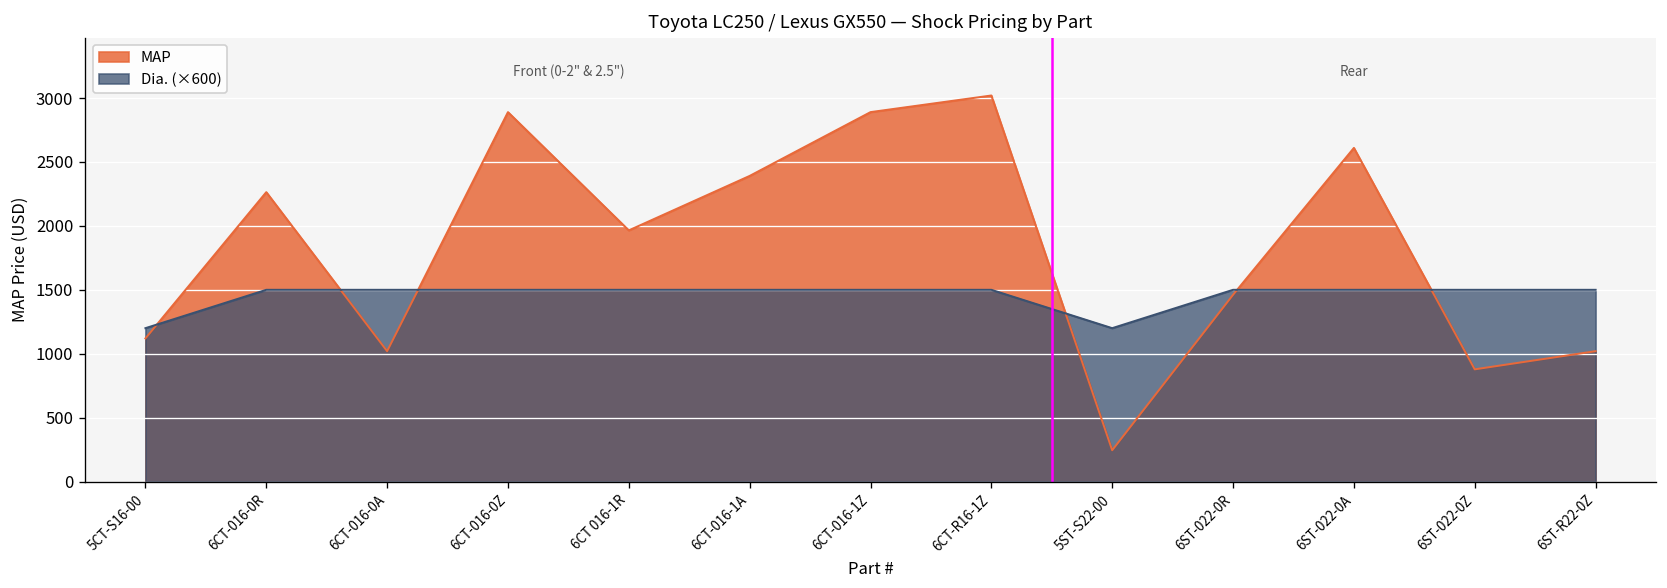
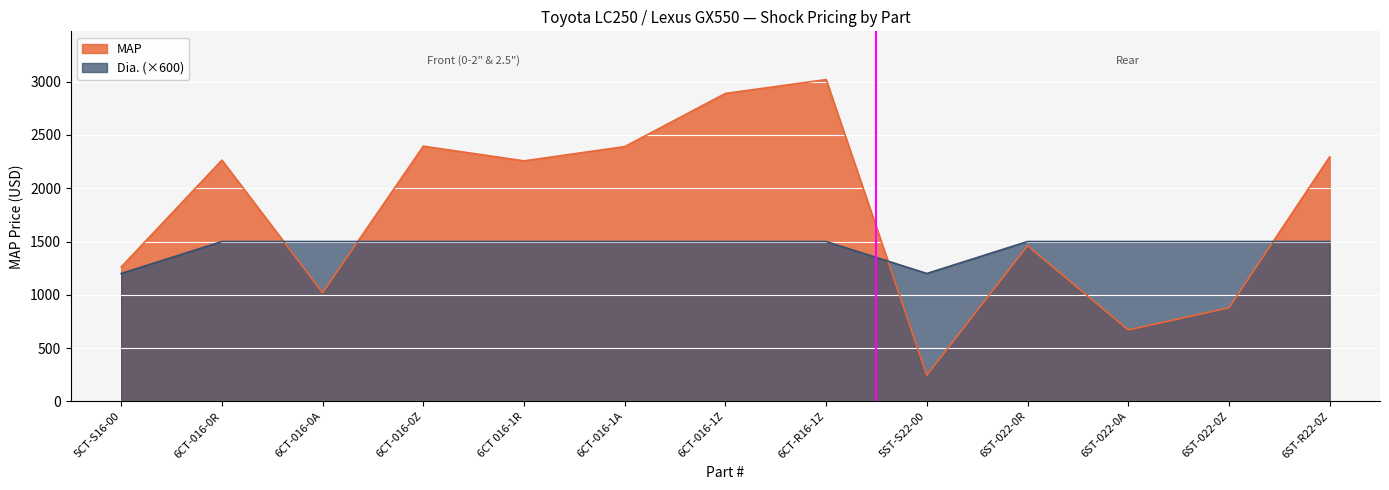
  {
    "MAP": {
-     "5CT-S16-00": 1120,
+     "5CT-S16-00": 1260,
      "6CT-016-0R": 2260,
      "6CT-016-0A": 1020,
-     "6CT-016-0Z": 2890,
-     "6CT 016-1R": 1970,
+     "6CT-016-0Z": 2400,
+     "6CT 016-1R": 2260,
      "6CT-016-1A": 2390,
      "6CT-016-1Z": 2890,
      "6CT-R16-1Z": 3020,
      "5ST-S22-00": 250,
      "6ST-022-0R": 1460,
-     "6ST-022-0A": 2610,
+     "6ST-022-0A": 670,
      "6ST-022-0Z": 880,
-     "6ST-R22-0Z": 1020
+     "6ST-R22-0Z": 2300
    },
    "Dia. (×600)": {
      "5CT-S16-00": 1200,
      "6CT-016-0R": 1500,
      "6CT-016-0A": 1500,
      "6CT-016-0Z": 1500,
      "6CT 016-1R": 1500,
      "6CT-016-1A": 1500,
      "6CT-016-1Z": 1500,
      "6CT-R16-1Z": 1500,
      "5ST-S22-00": 1200,
      "6ST-022-0R": 1500,
      "6ST-022-0A": 1500,
      "6ST-022-0Z": 1500,
      "6ST-R22-0Z": 1500
    }
  }
